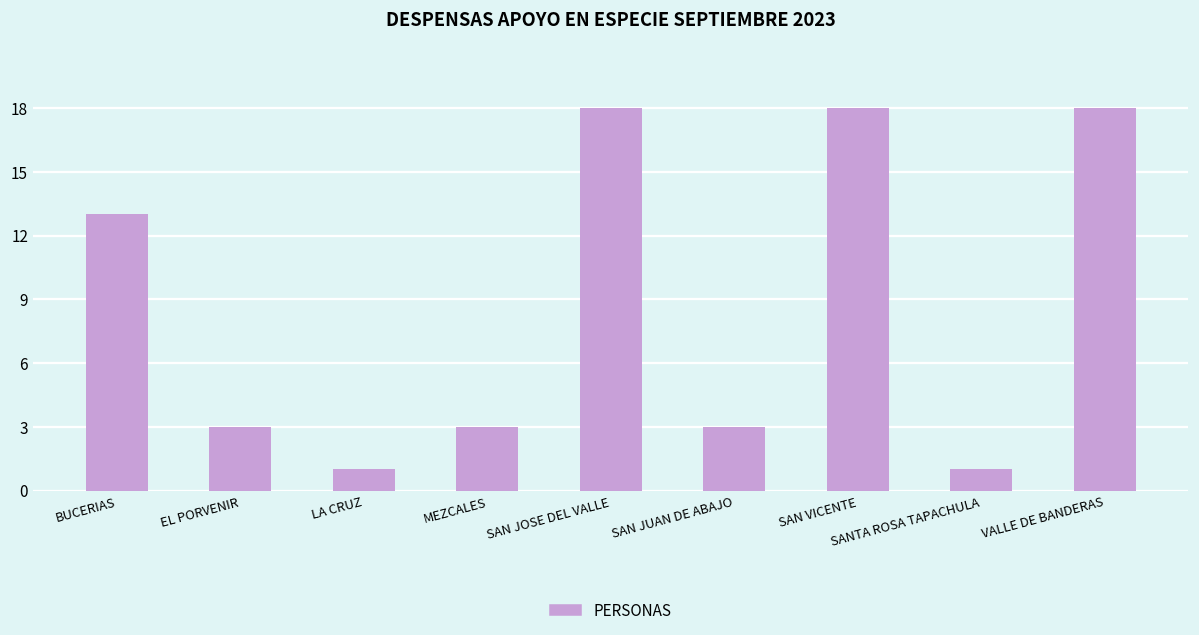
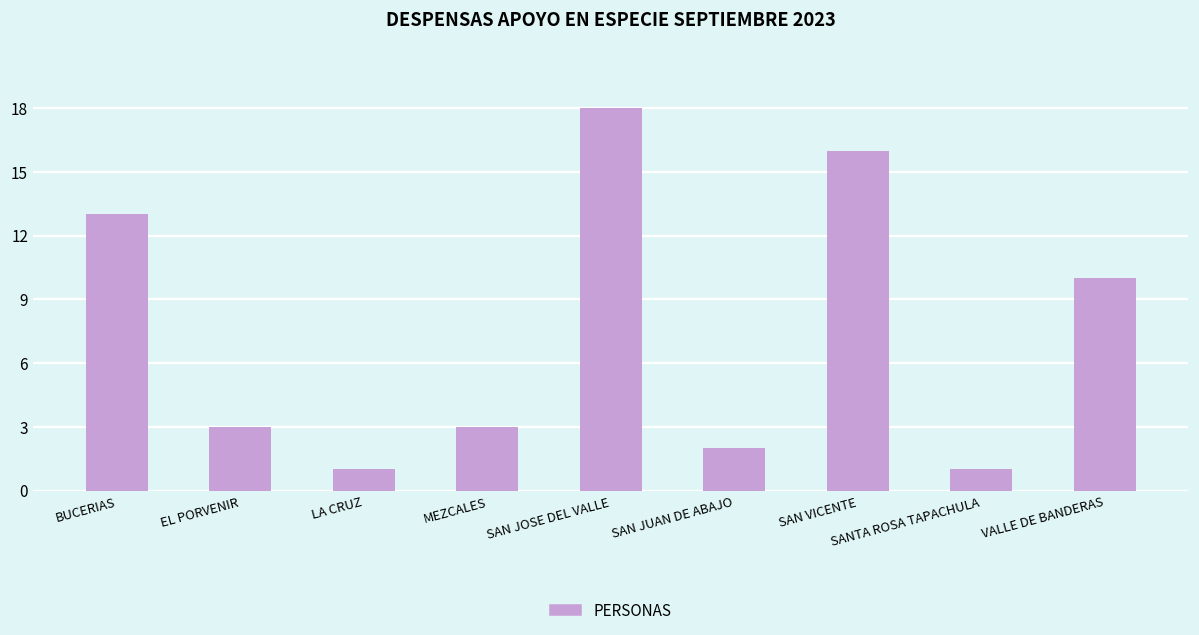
  {
    "BUCERIAS": 13,
    "EL PORVENIR": 3,
    "LA CRUZ": 1,
    "MEZCALES": 3,
    "SAN JOSE DEL VALLE": 18,
-   "SAN JUAN DE ABAJO": 3,
-   "SAN VICENTE": 18,
+   "SAN JUAN DE ABAJO": 2,
+   "SAN VICENTE": 16,
    "SANTA ROSA TAPACHULA": 1,
-   "VALLE DE BANDERAS": 18
+   "VALLE DE BANDERAS": 10
  }
